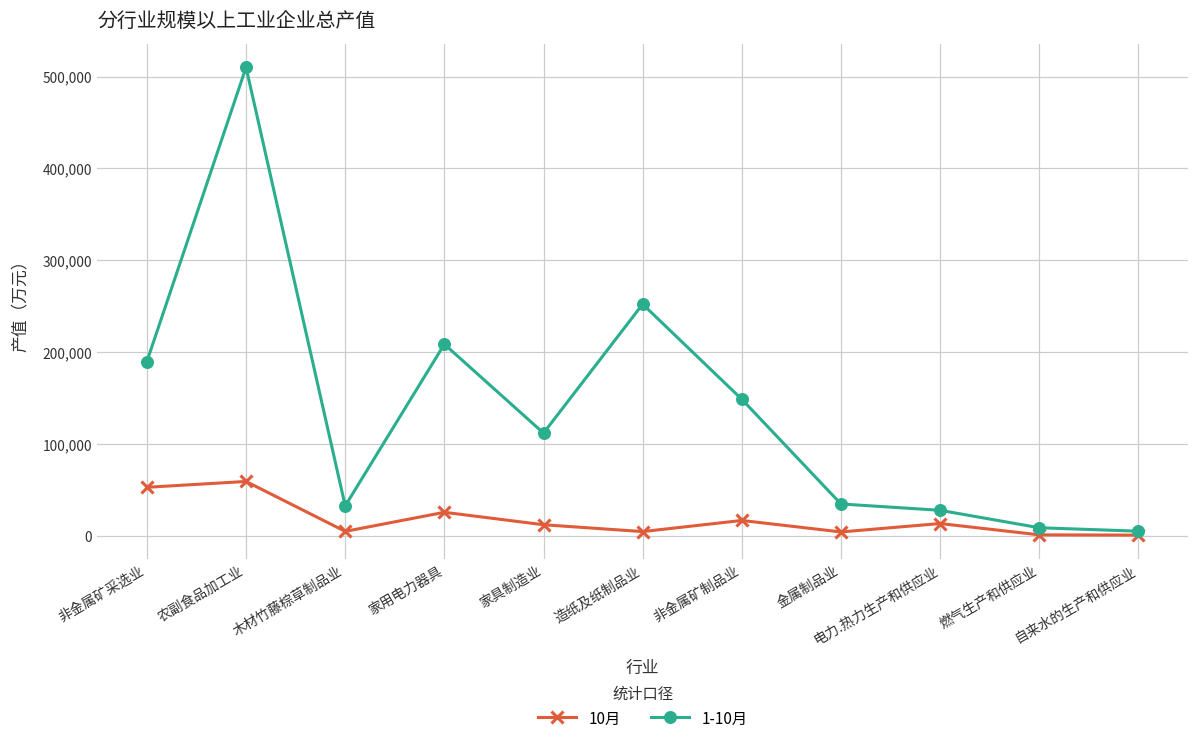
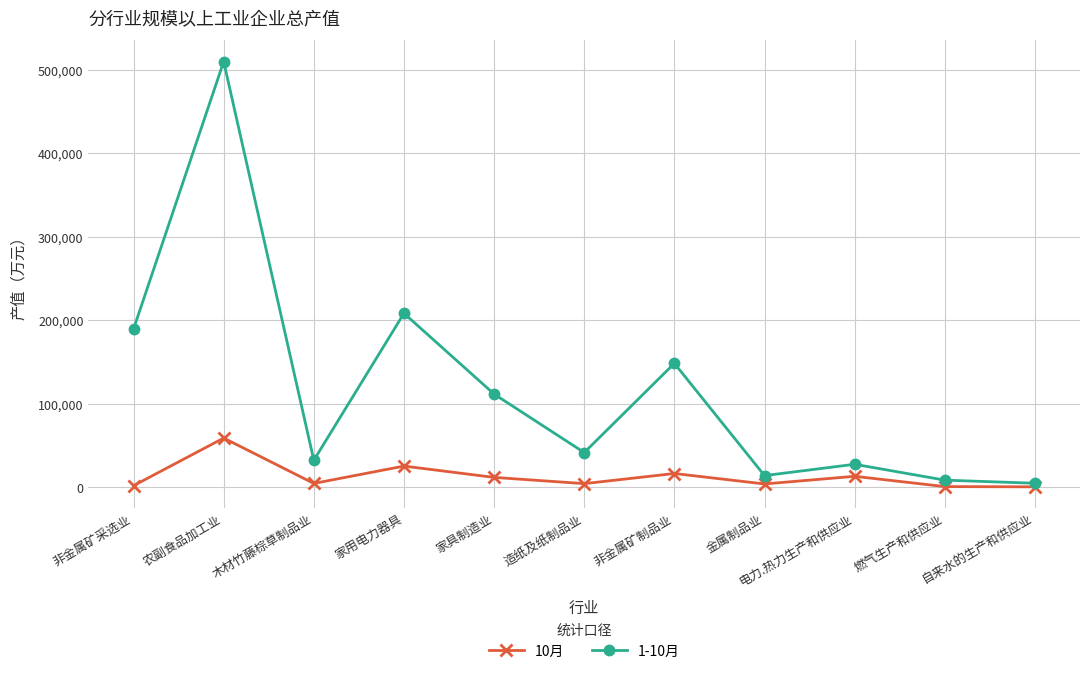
  {
    "10月": {
-     "非金属矿采选业": "50,000",
+     "非金属矿采选业": "0",
      "农副食品加工业": "60,000",
      "木材竹藤棕草制品业": "0",
      "家用电力器具": "30,000",
      "家具制造业": "10,000",
      "造纸及纸制品业": "0",
      "非金属矿制品业": "20,000",
      "金属制品业": "0",
      "电力.热力生产和供应业": "10,000",
      "燃气生产和供应业": "0",
      "自来水的生产和供应业": "0"
    },
    "1-10月": {
      "非金属矿采选业": "190,000",
      "农副食品加工业": "510,000",
      "木材竹藤棕草制品业": "30,000",
      "家用电力器具": "210,000",
      "家具制造业": "110,000",
-     "造纸及纸制品业": "250,000",
+     "造纸及纸制品业": "40,000",
      "非金属矿制品业": "150,000",
-     "金属制品业": "30,000",
+     "金属制品业": "10,000",
      "电力.热力生产和供应业": "30,000",
      "燃气生产和供应业": "10,000",
      "自来水的生产和供应业": "0"
    }
  }
